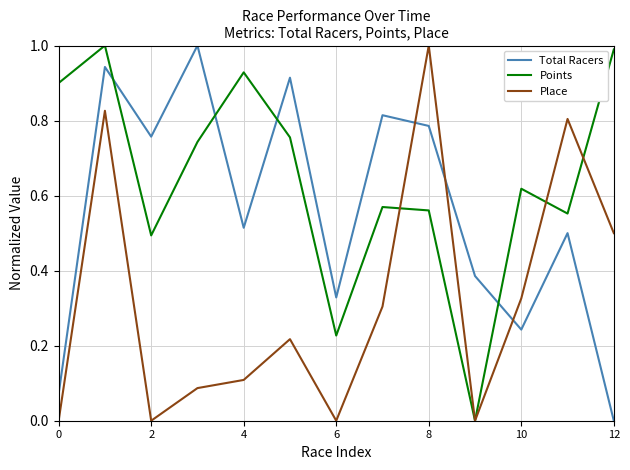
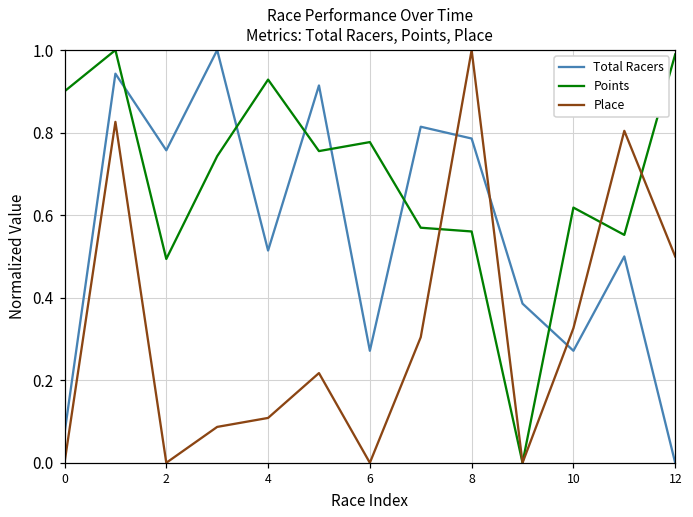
  {
    "Total Racers": {
      "0": 0.07,
      "2": 0.76,
      "4": 0.51,
-     "6": 0.33,
+     "6": 0.27,
      "8": 0.79,
-     "10": 0.24,
+     "10": 0.27,
      "12": 0.00
    },
    "Points": {
      "0": 0.90,
      "2": 0.49,
      "4": 0.93,
-     "6": 0.23,
+     "6": 0.78,
      "8": 0.56,
      "10": 0.62,
      "12": 0.99
    },
    "Place": {
      "0": 0.00,
      "2": 0.00,
      "4": 0.11,
      "6": 0.00,
      "8": 1.00,
      "10": 0.33,
      "12": 0.50
    }
  }
